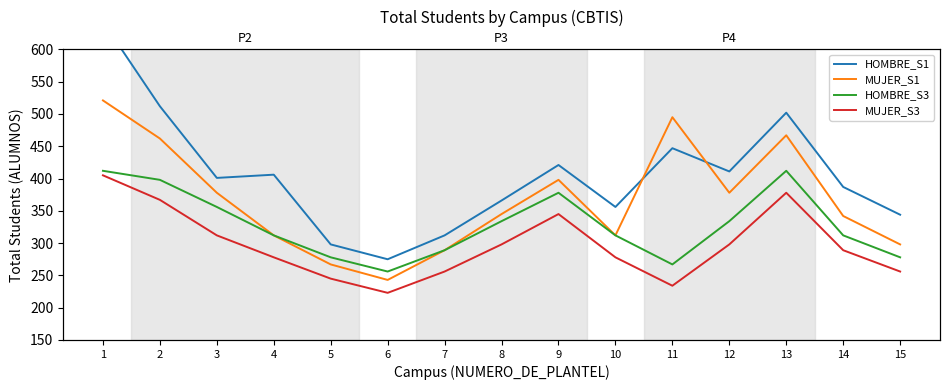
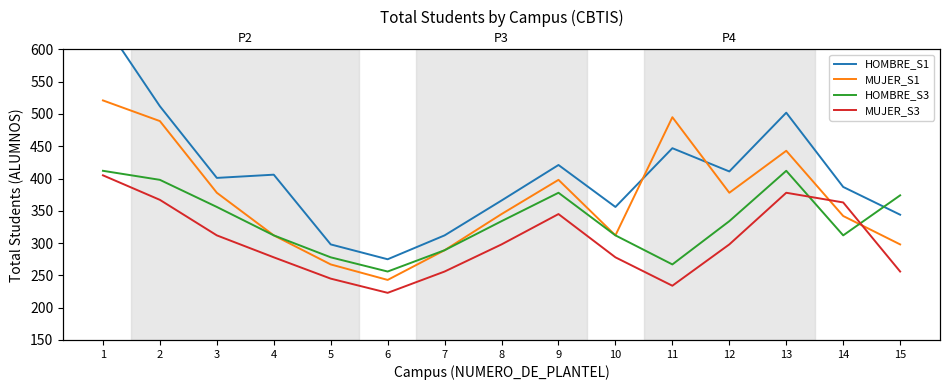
  {
    "HOMBRE_S1": {
      "2": 510,
      "3": 400,
      "4": 410,
      "5": 300,
      "6": 280,
      "7": 310,
      "8": 370,
      "9": 420,
      "10": 360,
      "11": 450,
      "12": 410,
      "13": 500,
      "14": 390,
      "15": 340
    },
    "MUJER_S1": {
      "1": 520,
-     "2": 460,
+     "2": 490,
      "3": 380,
      "5": 270,
      "6": 240,
      "8": 350,
      "9": 400,
      "11": 500,
      "12": 380,
-     "13": 470,
+     "13": 440,
      "14": 340,
      "15": 300
    },
    "HOMBRE_S3": {
      "1": 410,
      "2": 400,
      "3": 360,
      "5": 280,
      "6": 260,
      "8": 330,
      "9": 380,
      "11": 270,
      "12": 330,
      "13": 410,
      "14": 310,
-     "15": 280
+     "15": 370
    },
    "MUJER_S3": {
      "1": 410,
      "2": 370,
      "3": 310,
      "4": 280,
      "5": 250,
      "6": 220,
      "7": 260,
      "8": 300,
      "9": 350,
      "10": 280,
      "11": 230,
      "12": 300,
      "13": 380,
-     "14": 290,
+     "14": 360,
      "15": 260
    }
  }
